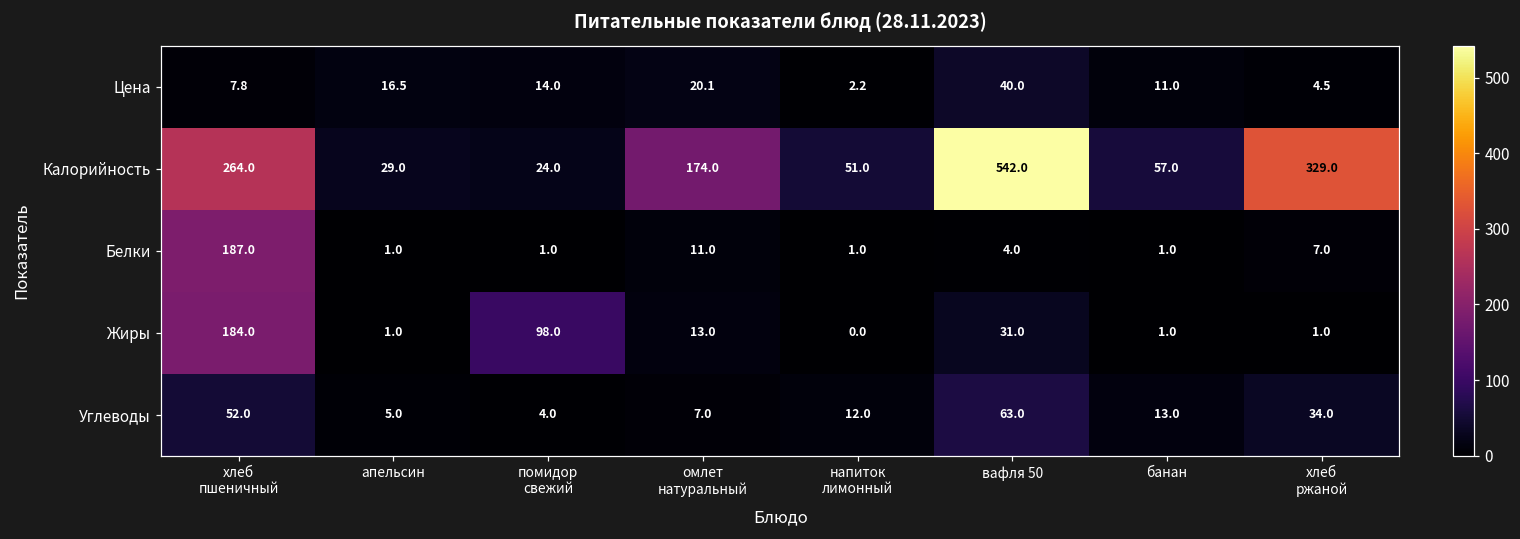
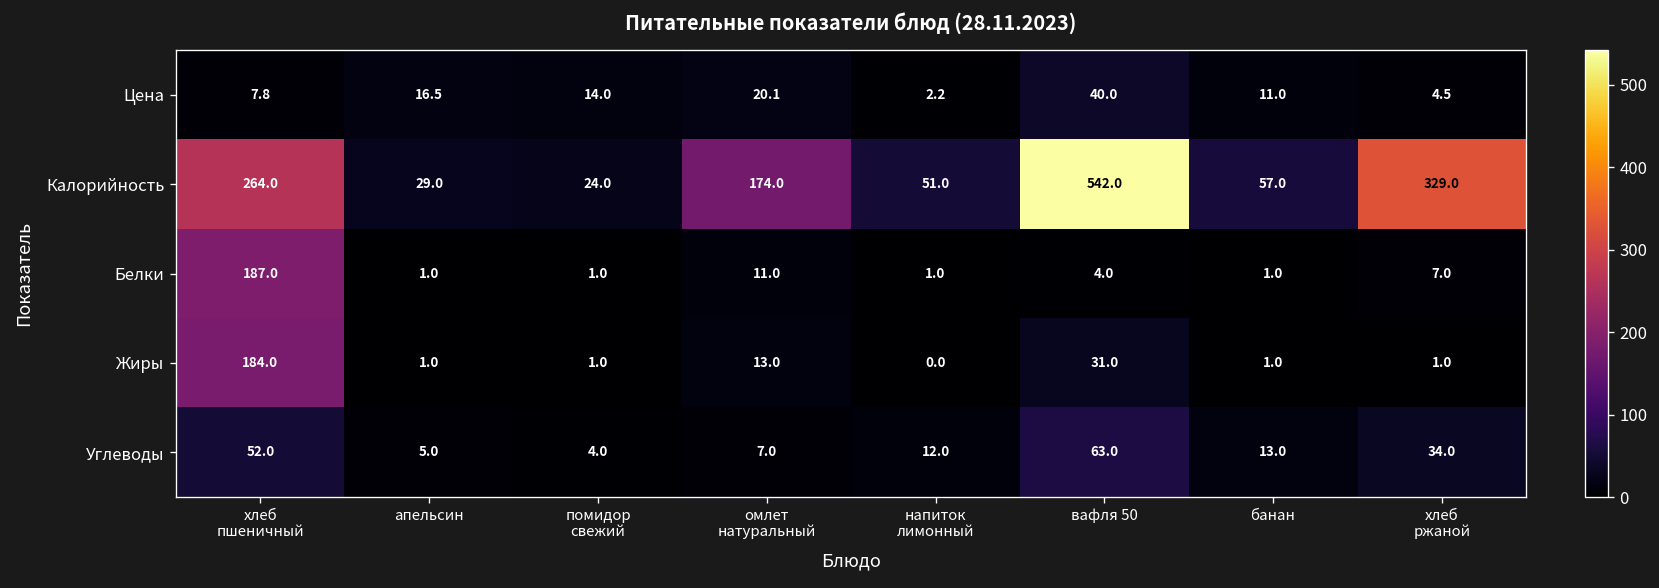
  {
    "Цена": {
      "хлеб пшеничный": 7.8,
      "апельсин": 16.5,
      "помидор свежий": 14.0,
      "омлет натуральный": 20.1,
      "напиток лимонный": 2.2,
      "вафля 50": 40.0,
      "банан": 11.0,
      "хлеб ржаной": 4.5
    },
    "Калорийность": {
      "хлеб пшеничный": 264.0,
      "апельсин": 29.0,
      "помидор свежий": 24.0,
      "омлет натуральный": 174.0,
      "напиток лимонный": 51.0,
      "вафля 50": 542.0,
      "банан": 57.0,
      "хлеб ржаной": 329.0
    },
    "Белки": {
      "хлеб пшеничный": 187.0,
      "апельсин": 1.0,
      "помидор свежий": 1.0,
      "омлет натуральный": 11.0,
      "напиток лимонный": 1.0,
      "вафля 50": 4.0,
      "банан": 1.0,
      "хлеб ржаной": 7.0
    },
    "Жиры": {
      "хлеб пшеничный": 184.0,
      "апельсин": 1.0,
-     "помидор свежий": 98.0,
+     "помидор свежий": 1.0,
      "омлет натуральный": 13.0,
      "напиток лимонный": 0.0,
      "вафля 50": 31.0,
      "банан": 1.0,
      "хлеб ржаной": 1.0
    },
    "Углеводы": {
      "хлеб пшеничный": 52.0,
      "апельсин": 5.0,
      "помидор свежий": 4.0,
      "омлет натуральный": 7.0,
      "напиток лимонный": 12.0,
      "вафля 50": 63.0,
      "банан": 13.0,
      "хлеб ржаной": 34.0
    }
  }
